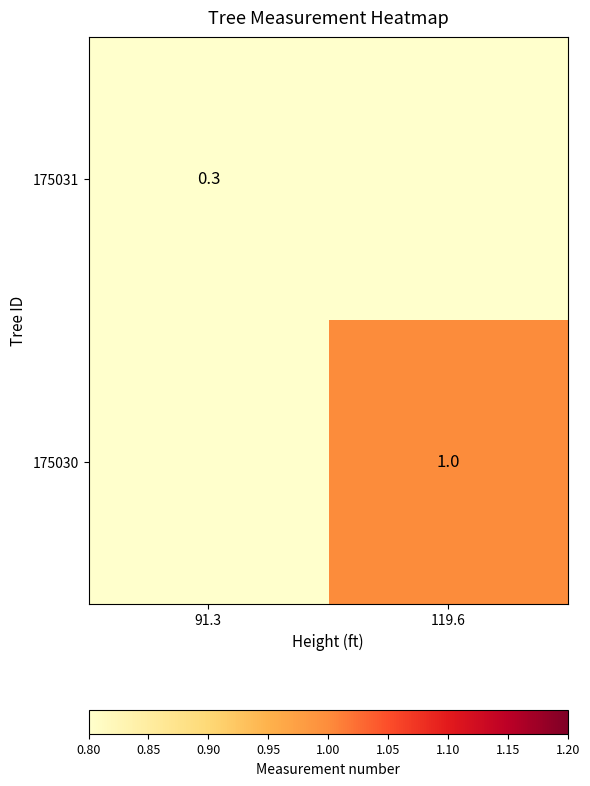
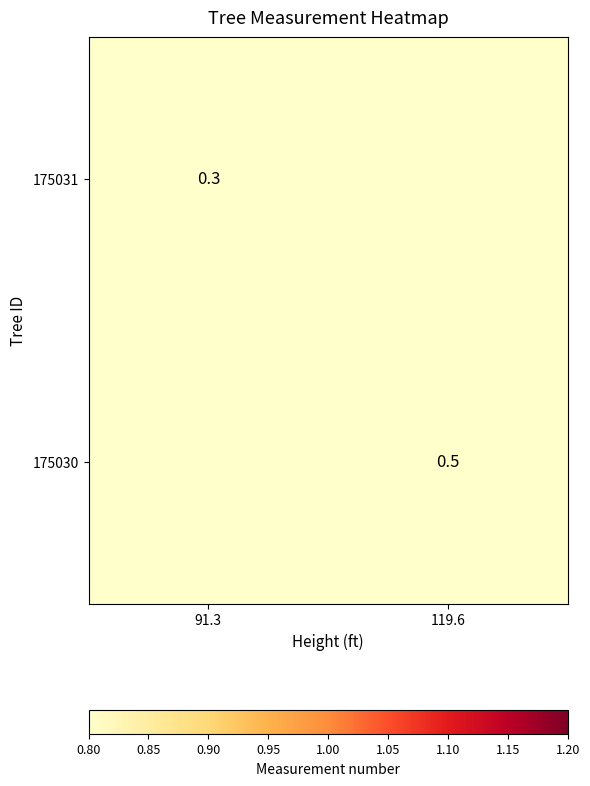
  {
    "175031": {
      "91.3": 0.3
    },
    "175030": {
-     "119.6": 1.0
+     "119.6": 0.5
    }
  }
